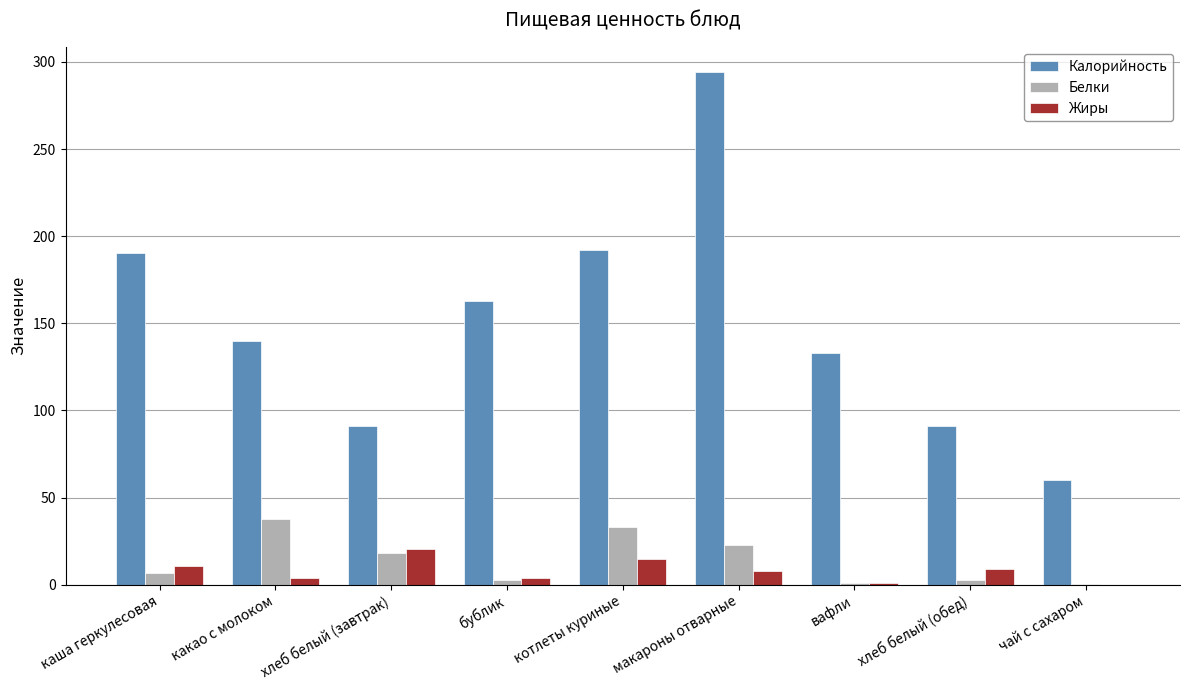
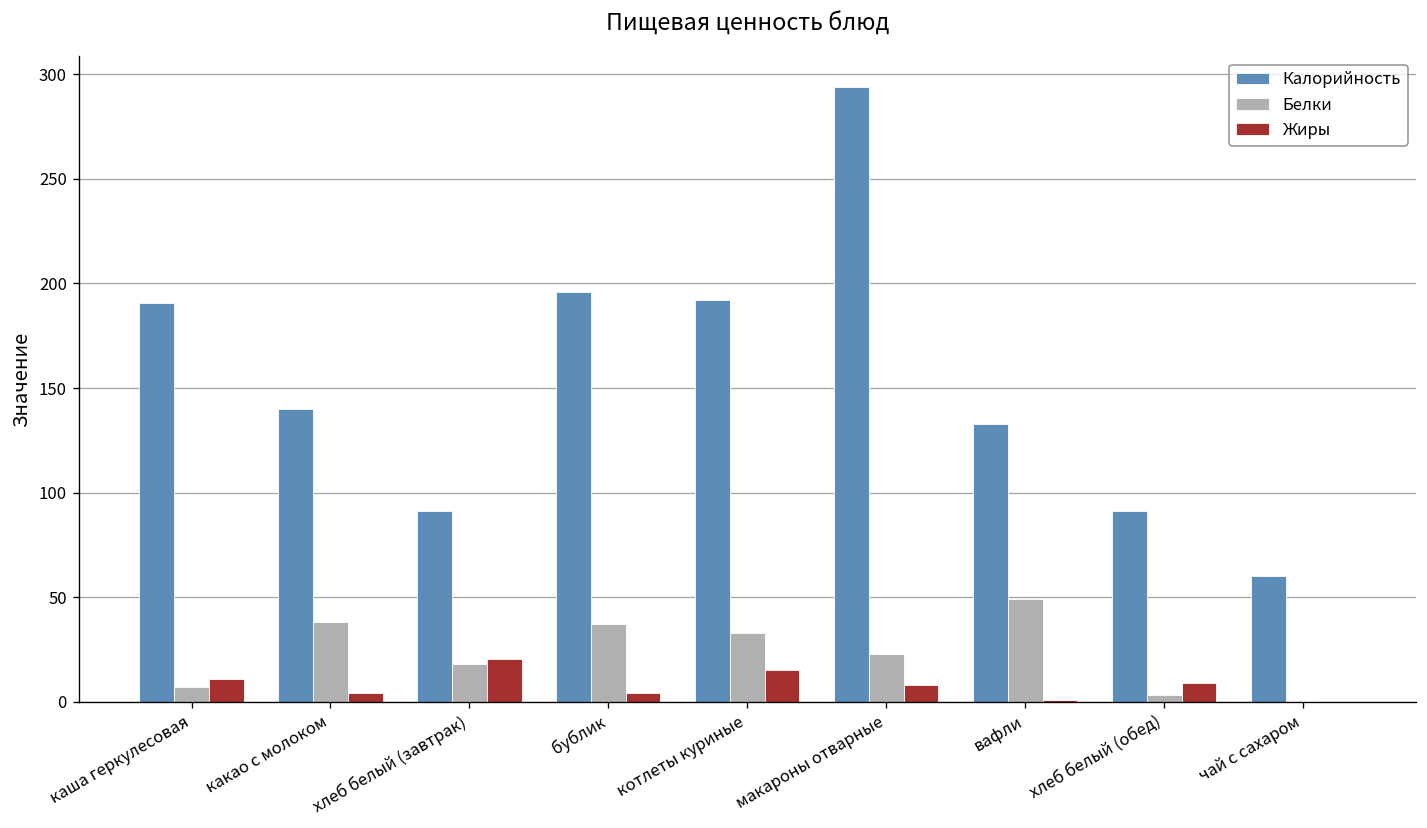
  {
    "Калорийность": {
      "каша геркулесовая": 191,
      "какао с молоком": 140,
      "хлеб белый (завтрак)": 91,
-     "бублик": 163,
+     "бублик": 196,
      "котлеты куриные": 192,
      "макароны отварные": 294,
      "вафли": 133,
      "хлеб белый (обед)": 91,
      "чай с сахаром": 60
    },
    "Белки": {
      "каша геркулесовая": 7,
      "какао с молоком": 38,
      "хлеб белый (завтрак)": 18,
-     "бублик": 3,
+     "бублик": 37,
      "котлеты куриные": 33,
      "макароны отварные": 23,
-     "вафли": 1,
+     "вафли": 49,
      "хлеб белый (обед)": 3
    },
    "Жиры": {
      "каша геркулесовая": 11,
      "какао с молоком": 4,
      "хлеб белый (завтрак)": 21,
      "бублик": 4,
      "котлеты куриные": 15,
      "макароны отварные": 8,
      "хлеб белый (обед)": 9,
      "чай с сахаром": 0
    }
  }
